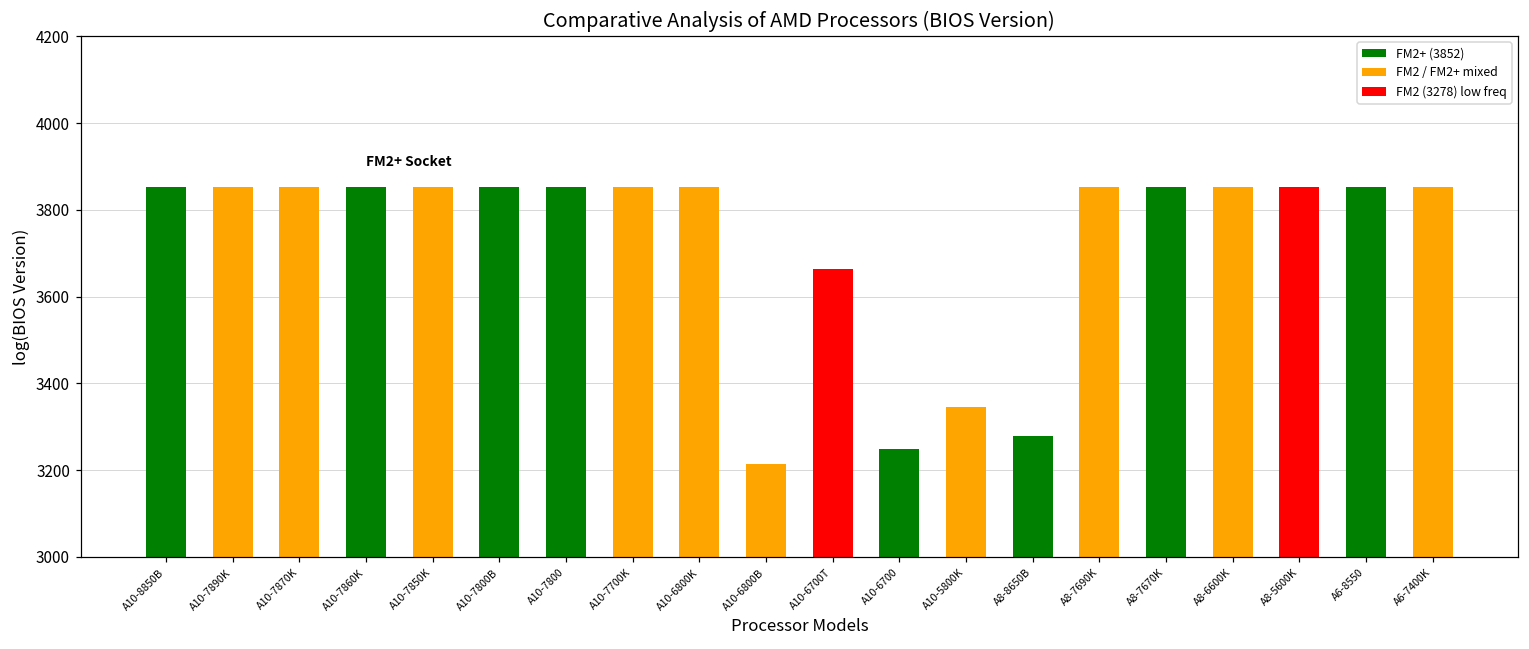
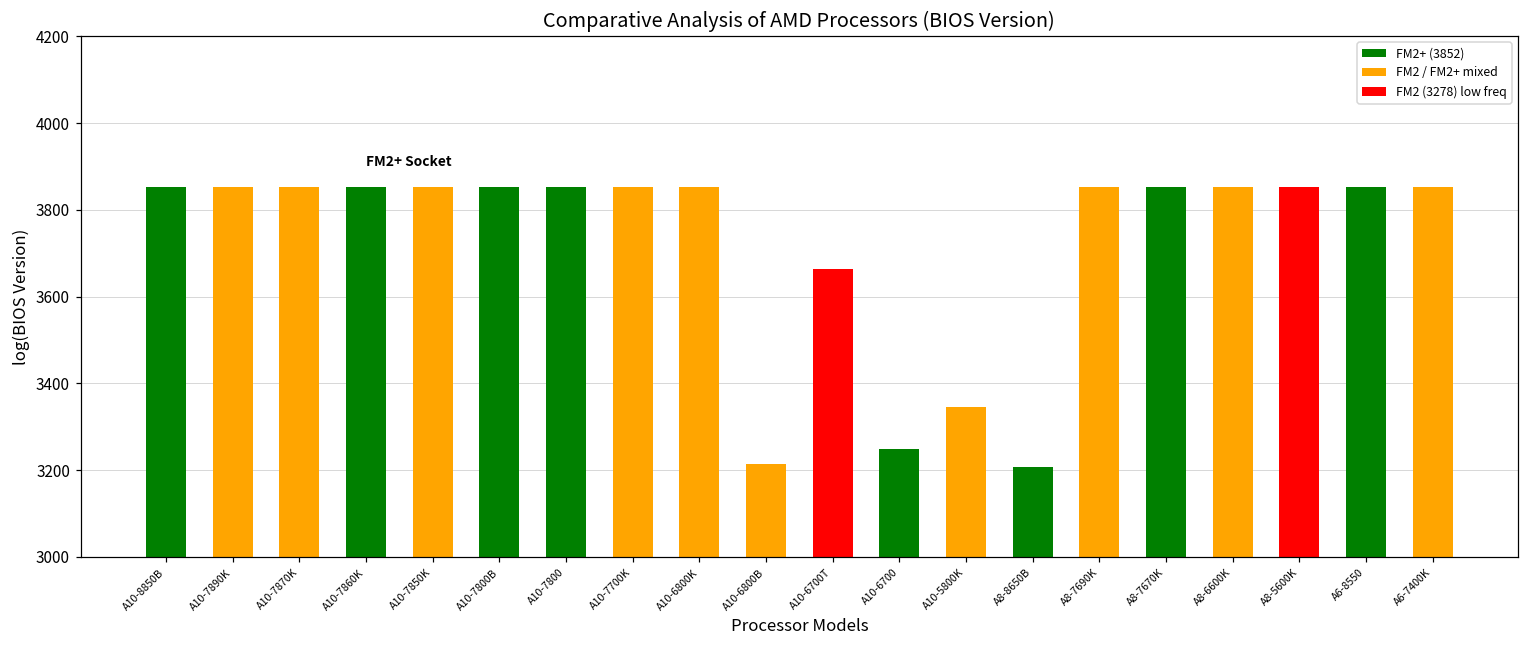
  {
    "A10-8850B": 3850,
    "A10-7890K": 3850,
    "A10-7870K": 3850,
    "A10-7860K": 3850,
    "A10-7850K": 3850,
    "A10-7800B": 3850,
    "A10-7800": 3850,
    "A10-7700K": 3850,
    "A10-6800K": 3850,
    "A10-6800B": 3220,
    "A10-6700T": 3660,
    "A10-6700": 3250,
    "A10-5800K": 3350,
-   "A8-8650B": 3280,
+   "A8-8650B": 3210,
    "A8-7690K": 3850,
    "A8-7670K": 3850,
    "A8-6600K": 3850,
    "A8-5600K": 3850,
    "A6-8550": 3850,
    "A6-7400K": 3850
  }
